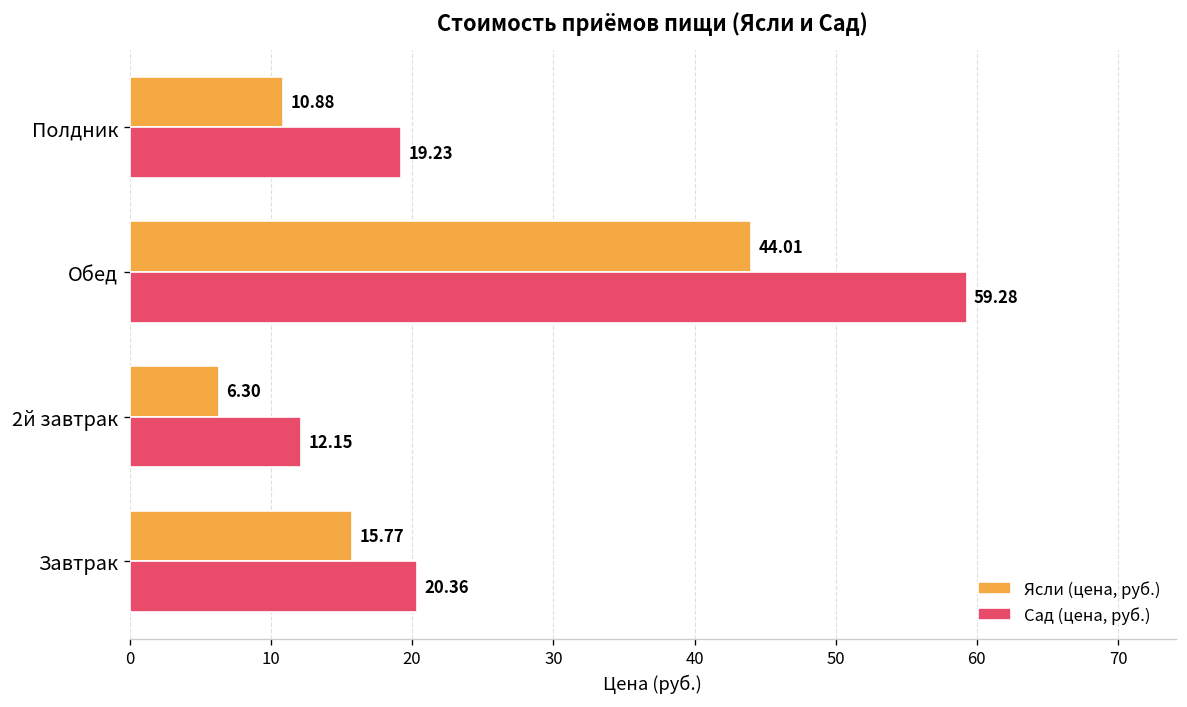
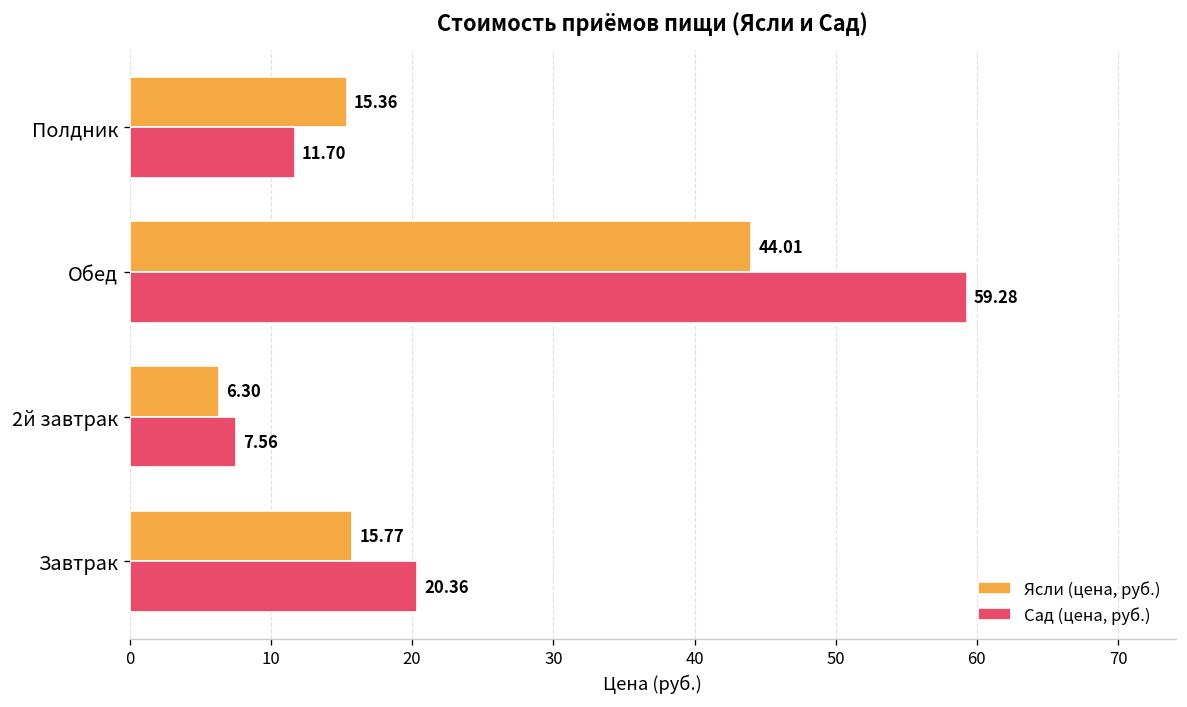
  {
    "Ясли (цена, руб.)": {
-     "Полдник": 10.88,
+     "Полдник": 15.36,
      "Обед": 44.01,
      "2й завтрак": 6.30,
      "Завтрак": 15.77
    },
    "Сад (цена, руб.)": {
-     "Полдник": 19.23,
+     "Полдник": 11.70,
      "Обед": 59.28,
-     "2й завтрак": 12.15,
+     "2й завтрак": 7.56,
      "Завтрак": 20.36
    }
  }
